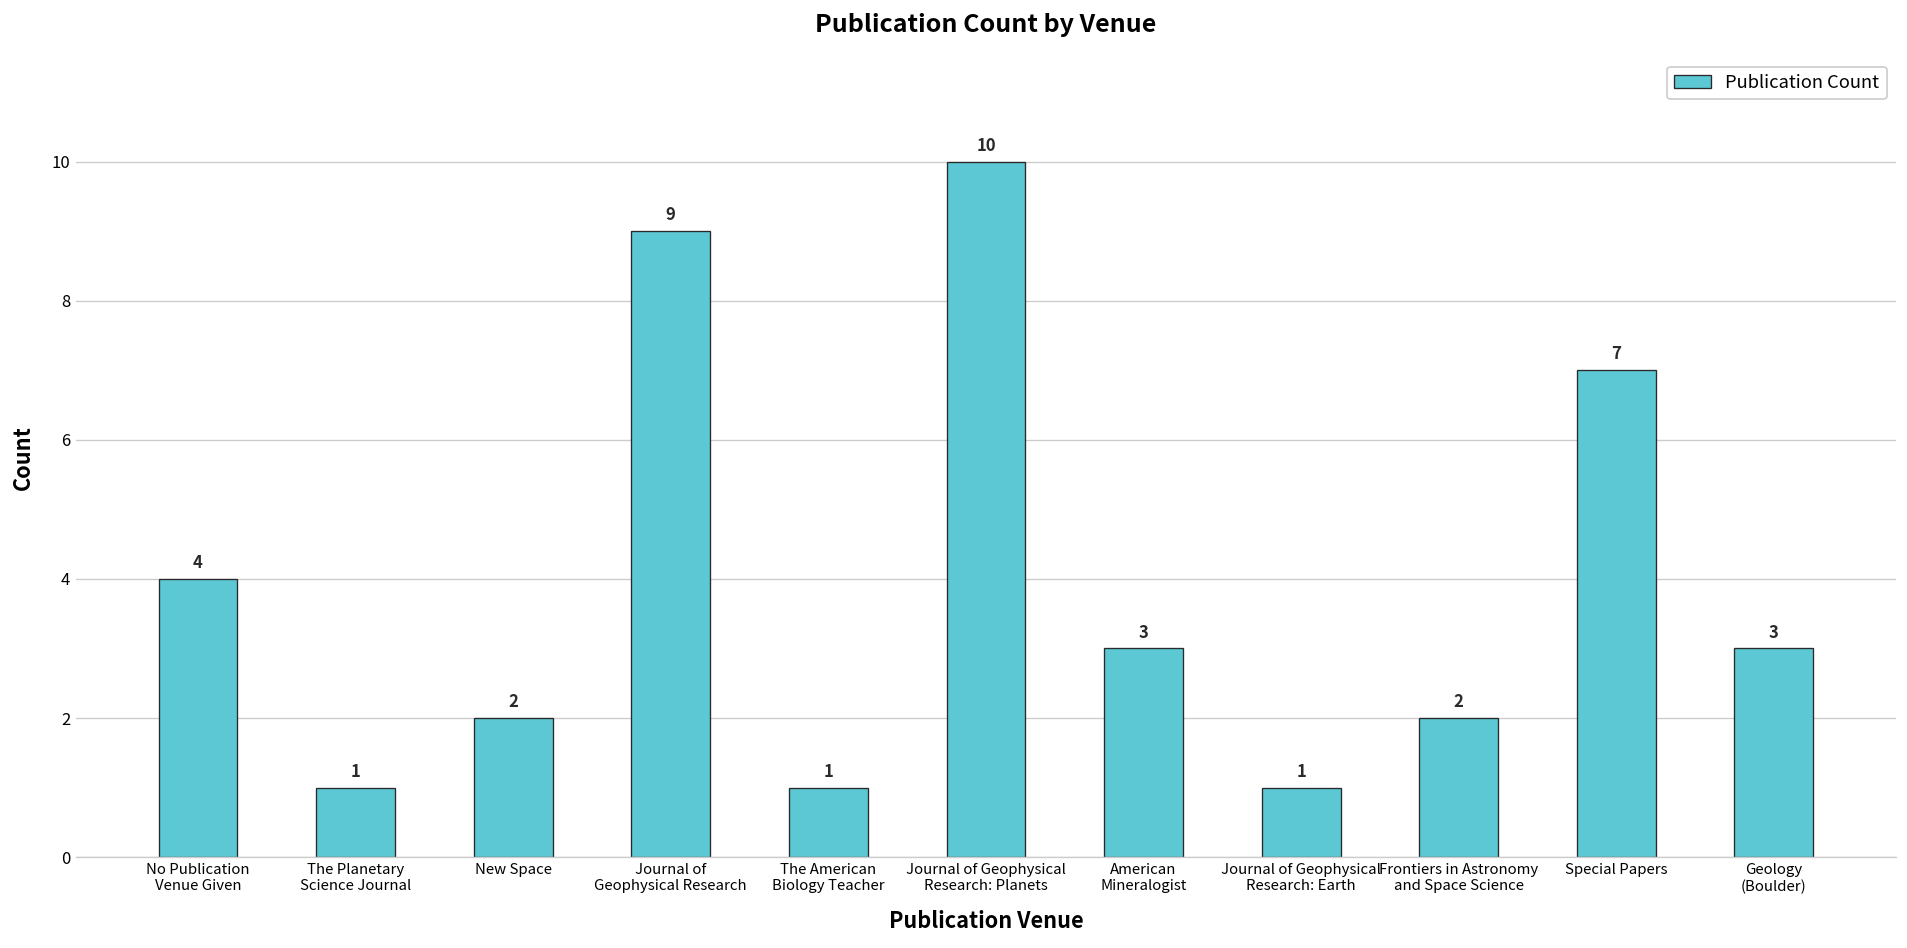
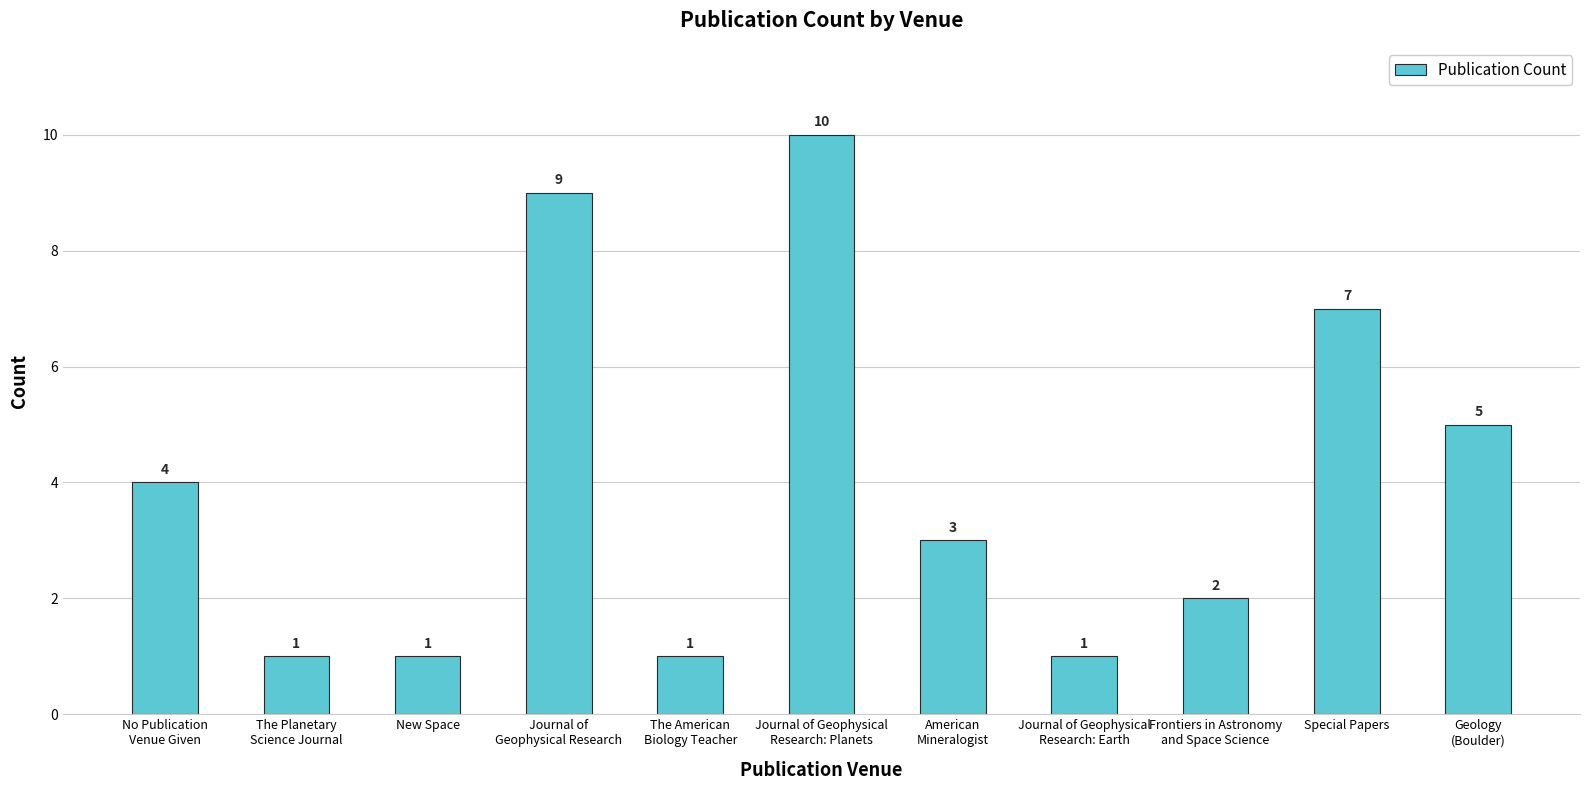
  {
    "No Publication Venue Given": 4,
    "The Planetary Science Journal": 1,
-   "New Space": 2,
+   "New Space": 1,
    "Journal of Geophysical Research": 9,
    "The American Biology Teacher": 1,
    "Journal of Geophysical Research: Planets": 10,
    "American Mineralogist": 3,
    "Journal of Geophysical Research: Earth": 1,
    "Frontiers in Astronomy and Space Science": 2,
    "Special Papers": 7,
-   "Geology (Boulder)": 3
+   "Geology (Boulder)": 5
  }
